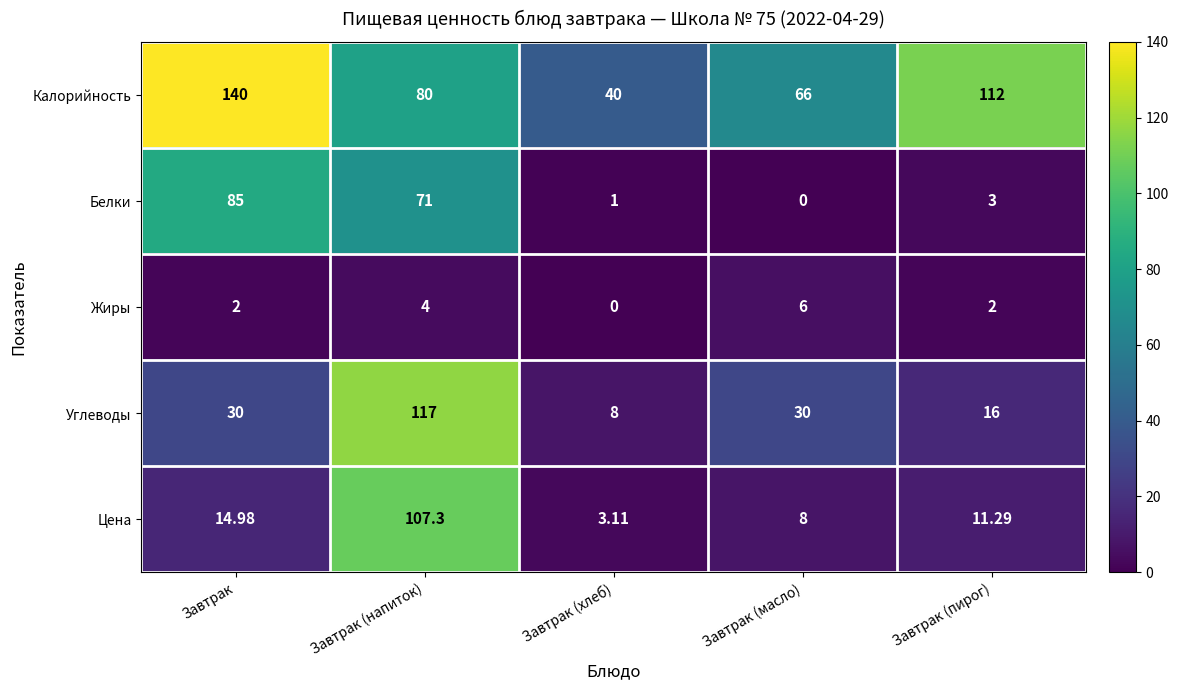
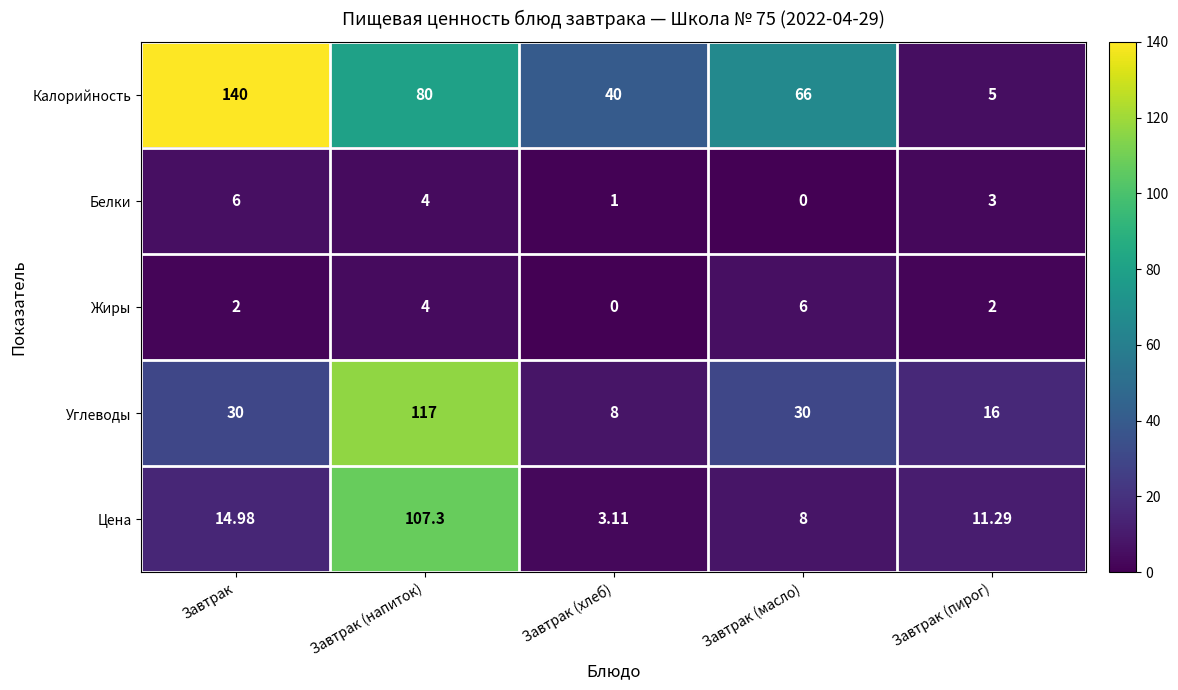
  {
    "Калорийность": {
      "Завтрак": 140,
      "Завтрак (напиток)": 80,
      "Завтрак (хлеб)": 40,
      "Завтрак (масло)": 66,
-     "Завтрак (пирог)": 112
+     "Завтрак (пирог)": 5
    },
    "Белки": {
-     "Завтрак": 85,
-     "Завтрак (напиток)": 71,
+     "Завтрак": 6,
+     "Завтрак (напиток)": 4,
      "Завтрак (хлеб)": 1,
      "Завтрак (масло)": 0,
      "Завтрак (пирог)": 3
    },
    "Жиры": {
      "Завтрак": 2,
      "Завтрак (напиток)": 4,
      "Завтрак (хлеб)": 0,
      "Завтрак (масло)": 6,
      "Завтрак (пирог)": 2
    },
    "Углеводы": {
      "Завтрак": 30,
      "Завтрак (напиток)": 117,
      "Завтрак (хлеб)": 8,
      "Завтрак (масло)": 30,
      "Завтрак (пирог)": 16
    },
    "Цена": {
      "Завтрак": 14.98,
      "Завтрак (напиток)": 107.3,
      "Завтрак (хлеб)": 3.11,
      "Завтрак (масло)": 8,
      "Завтрак (пирог)": 11.29
    }
  }
